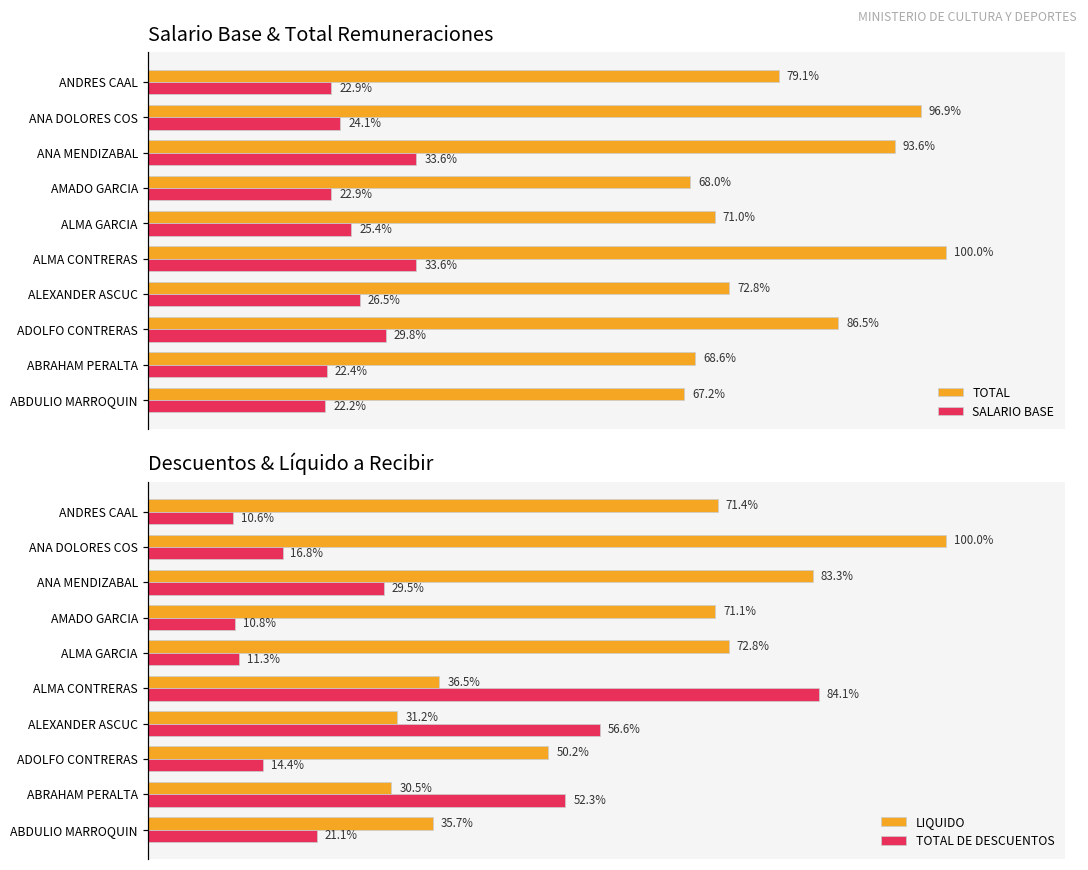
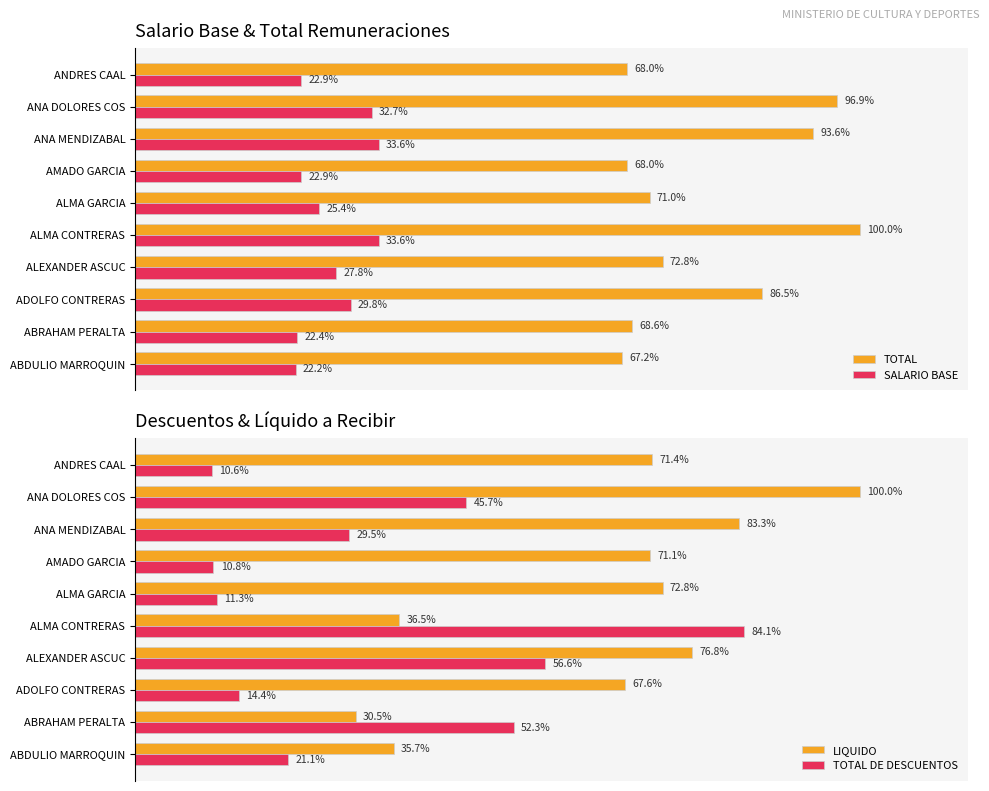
  {
    "Salario Base & Total Remuneraciones": {
      "TOTAL": {
-       "ANDRES CAAL": "79.1%",
+       "ANDRES CAAL": "68.0%",
        "ANA DOLORES COS": "96.9%",
        "ANA MENDIZABAL": "93.6%",
        "AMADO GARCIA": "68.0%",
        "ALMA GARCIA": "71.0%",
        "ALMA CONTRERAS": "100.0%",
        "ALEXANDER ASCUC": "72.8%",
        "ADOLFO CONTRERAS": "86.5%",
        "ABRAHAM PERALTA": "68.6%",
        "ABDULIO MARROQUIN": "67.2%"
      },
      "SALARIO BASE": {
        "ANDRES CAAL": "22.9%",
-       "ANA DOLORES COS": "24.1%",
+       "ANA DOLORES COS": "32.7%",
        "ANA MENDIZABAL": "33.6%",
        "AMADO GARCIA": "22.9%",
        "ALMA GARCIA": "25.4%",
        "ALMA CONTRERAS": "33.6%",
-       "ALEXANDER ASCUC": "26.5%",
+       "ALEXANDER ASCUC": "27.8%",
        "ADOLFO CONTRERAS": "29.8%",
        "ABRAHAM PERALTA": "22.4%",
        "ABDULIO MARROQUIN": "22.2%"
      }
    },
    "Descuentos & Líquido a Recibir": {
      "LIQUIDO": {
        "ANDRES CAAL": "71.4%",
        "ANA DOLORES COS": "100.0%",
        "ANA MENDIZABAL": "83.3%",
        "AMADO GARCIA": "71.1%",
        "ALMA GARCIA": "72.8%",
        "ALMA CONTRERAS": "36.5%",
-       "ALEXANDER ASCUC": "31.2%",
-       "ADOLFO CONTRERAS": "50.2%",
+       "ALEXANDER ASCUC": "76.8%",
+       "ADOLFO CONTRERAS": "67.6%",
        "ABRAHAM PERALTA": "30.5%",
        "ABDULIO MARROQUIN": "35.7%"
      },
      "TOTAL DE DESCUENTOS": {
        "ANDRES CAAL": "10.6%",
-       "ANA DOLORES COS": "16.8%",
+       "ANA DOLORES COS": "45.7%",
        "ANA MENDIZABAL": "29.5%",
        "AMADO GARCIA": "10.8%",
        "ALMA GARCIA": "11.3%",
        "ALMA CONTRERAS": "84.1%",
        "ALEXANDER ASCUC": "56.6%",
        "ADOLFO CONTRERAS": "14.4%",
        "ABRAHAM PERALTA": "52.3%",
        "ABDULIO MARROQUIN": "21.1%"
      }
    }
  }
